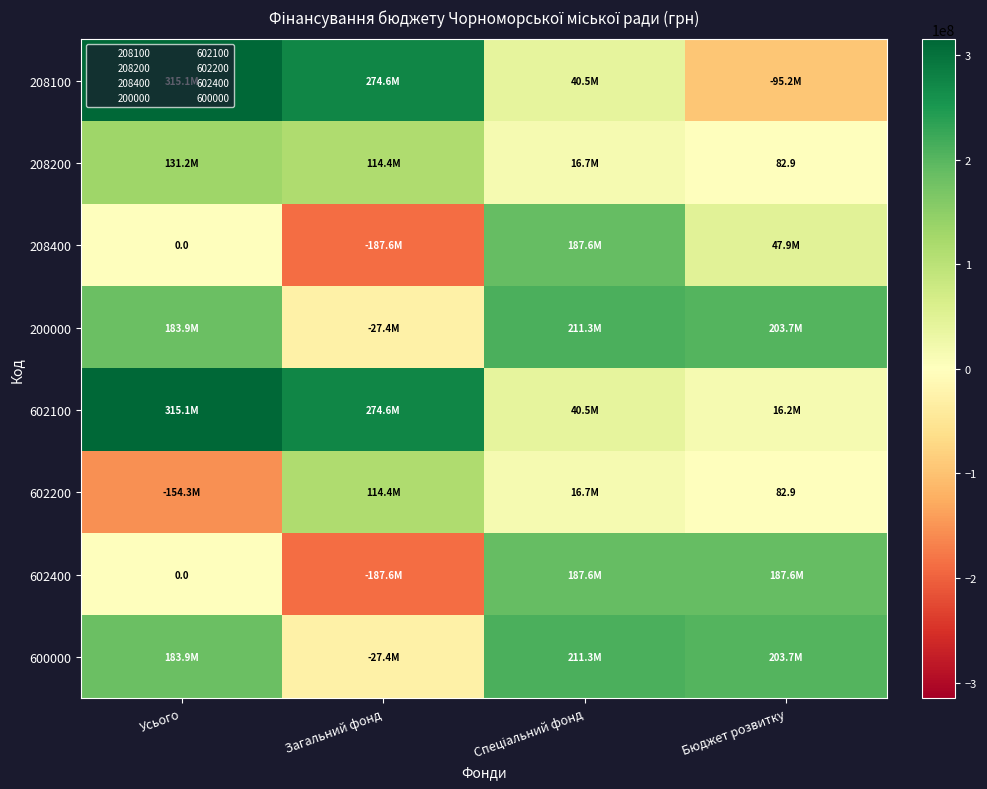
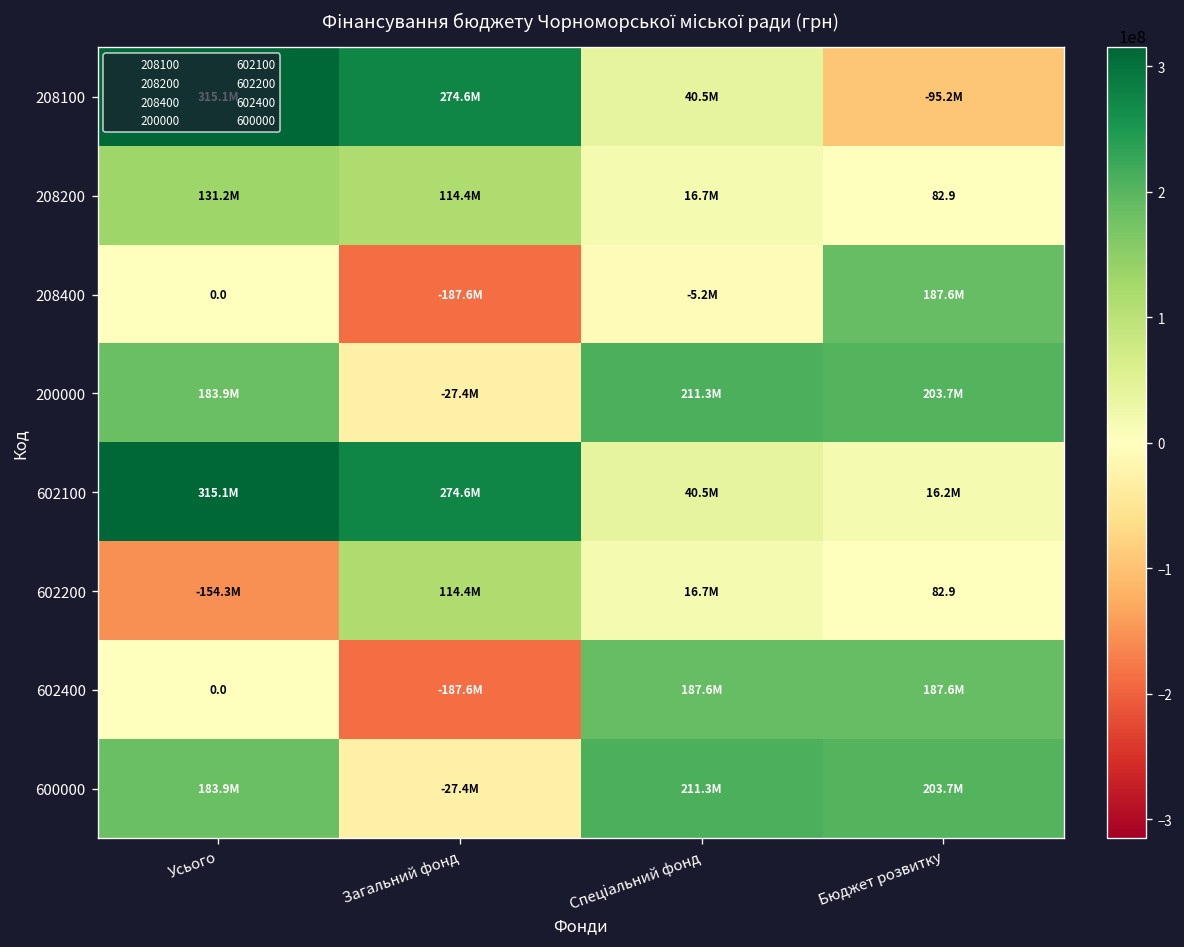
  {
    "208100": {
      "Загальний фонд": "274.6M",
      "Спеціальний фонд": "40.5M",
      "Бюджет розвитку": "-95.2M"
    },
    "208200": {
      "Усього": "131.2M",
      "Загальний фонд": "114.4M",
      "Спеціальний фонд": "16.7M",
      "Бюджет розвитку": "82.9"
    },
    "208400": {
      "Усього": "0.0",
      "Загальний фонд": "-187.6M",
-     "Спеціальний фонд": "187.6M",
-     "Бюджет розвитку": "47.9M"
+     "Спеціальний фонд": "-5.2M",
+     "Бюджет розвитку": "187.6M"
    },
    "200000": {
      "Усього": "183.9M",
      "Загальний фонд": "-27.4M",
      "Спеціальний фонд": "211.3M",
      "Бюджет розвитку": "203.7M"
    },
    "602100": {
      "Усього": "315.1M",
      "Загальний фонд": "274.6M",
      "Спеціальний фонд": "40.5M",
      "Бюджет розвитку": "16.2M"
    },
    "602200": {
      "Усього": "-154.3M",
      "Загальний фонд": "114.4M",
      "Спеціальний фонд": "16.7M",
      "Бюджет розвитку": "82.9"
    },
    "602400": {
      "Усього": "0.0",
      "Загальний фонд": "-187.6M",
      "Спеціальний фонд": "187.6M",
      "Бюджет розвитку": "187.6M"
    },
    "600000": {
      "Усього": "183.9M",
      "Загальний фонд": "-27.4M",
      "Спеціальний фонд": "211.3M",
      "Бюджет розвитку": "203.7M"
    }
  }
